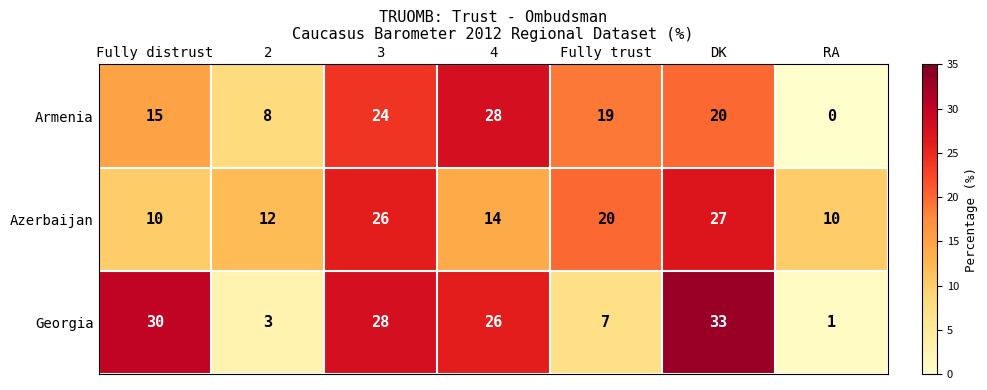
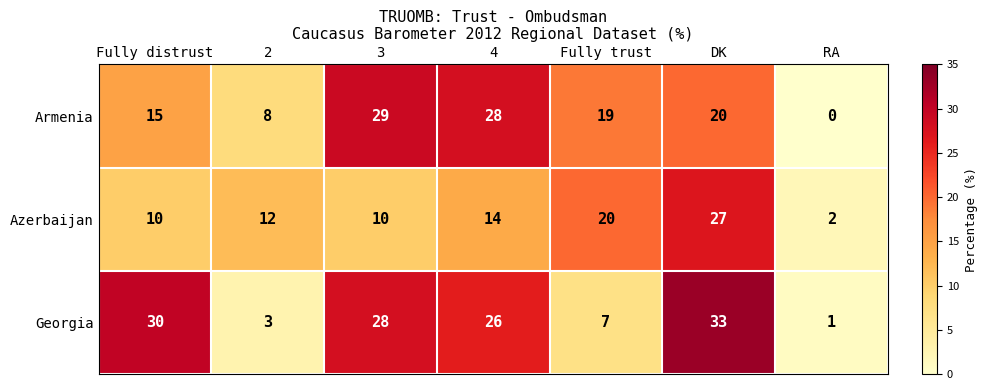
  {
    "Armenia": {
      "Fully distrust": 15,
      "2": 8,
-     "3": 24,
+     "3": 29,
      "4": 28,
      "Fully trust": 19,
      "DK": 20,
      "RA": 0
    },
    "Azerbaijan": {
      "Fully distrust": 10,
      "2": 12,
-     "3": 26,
+     "3": 10,
      "4": 14,
      "Fully trust": 20,
      "DK": 27,
-     "RA": 10
+     "RA": 2
    },
    "Georgia": {
      "Fully distrust": 30,
      "2": 3,
      "3": 28,
      "4": 26,
      "Fully trust": 7,
      "DK": 33,
      "RA": 1
    }
  }
